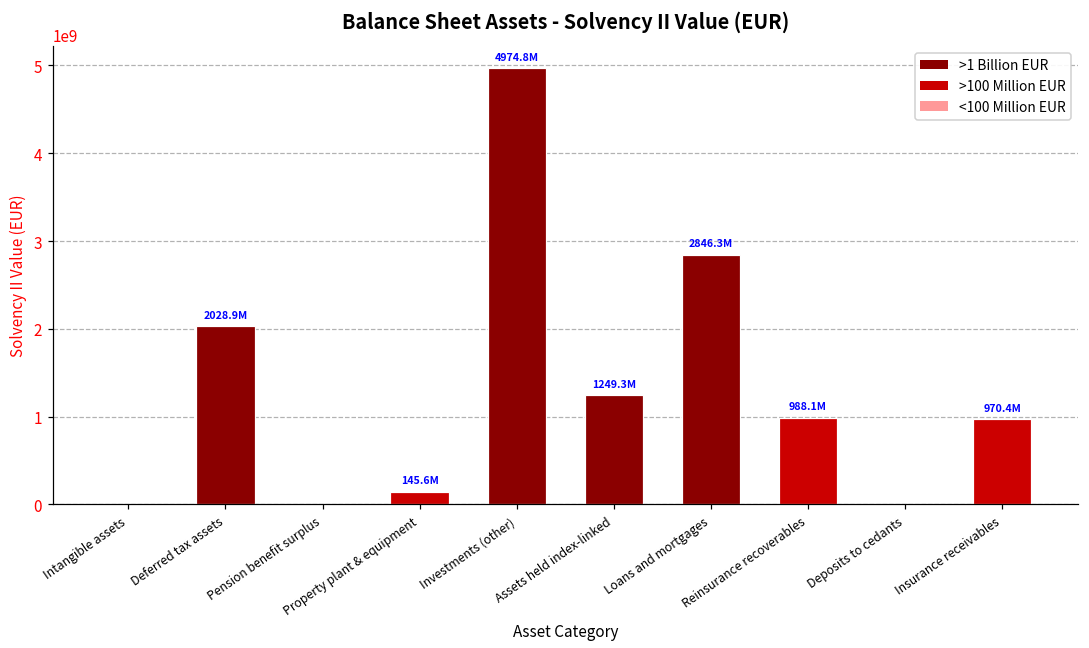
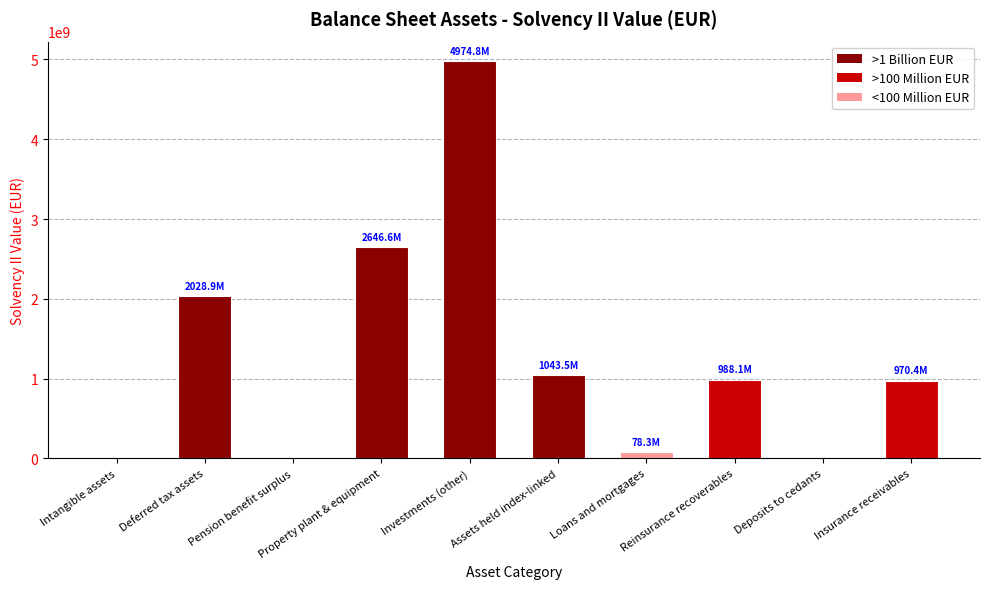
  {
    "Deferred tax assets": "2028.9M",
-   "Property plant & equipment": "145.6M",
+   "Property plant & equipment": "2646.6M",
    "Investments (other)": "4974.8M",
-   "Assets held index-linked": "1249.3M",
-   "Loans and mortgages": "2846.3M",
+   "Assets held index-linked": "1043.5M",
+   "Loans and mortgages": "78.3M",
    "Reinsurance recoverables": "988.1M",
    "Insurance receivables": "970.4M"
  }
